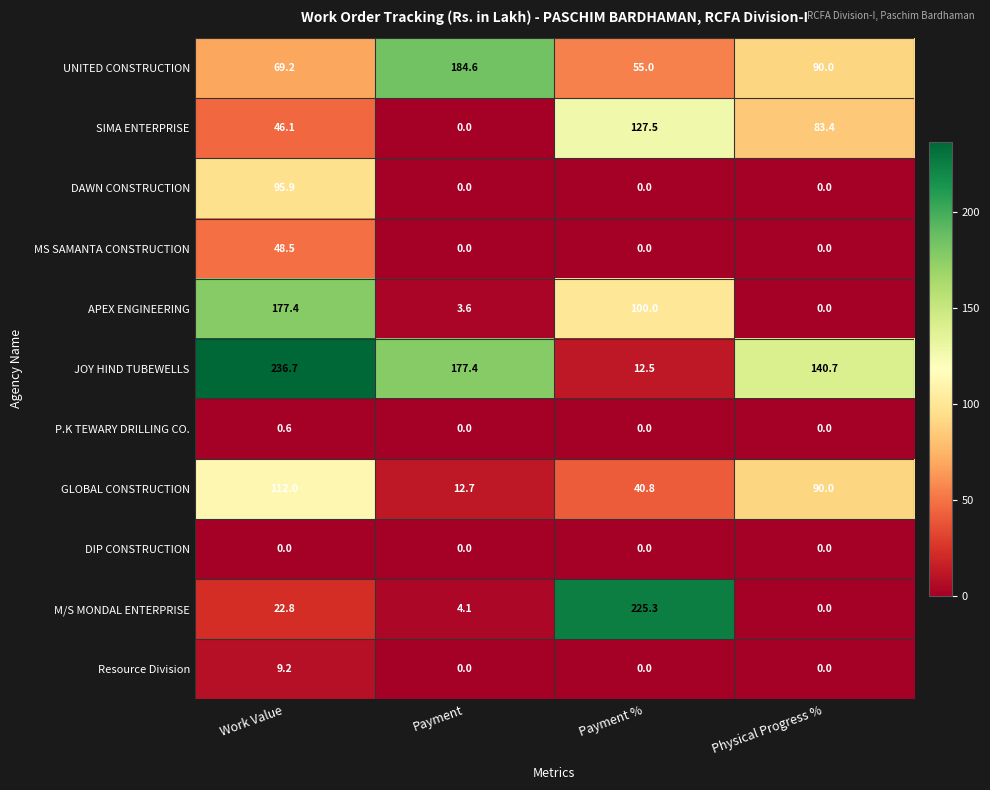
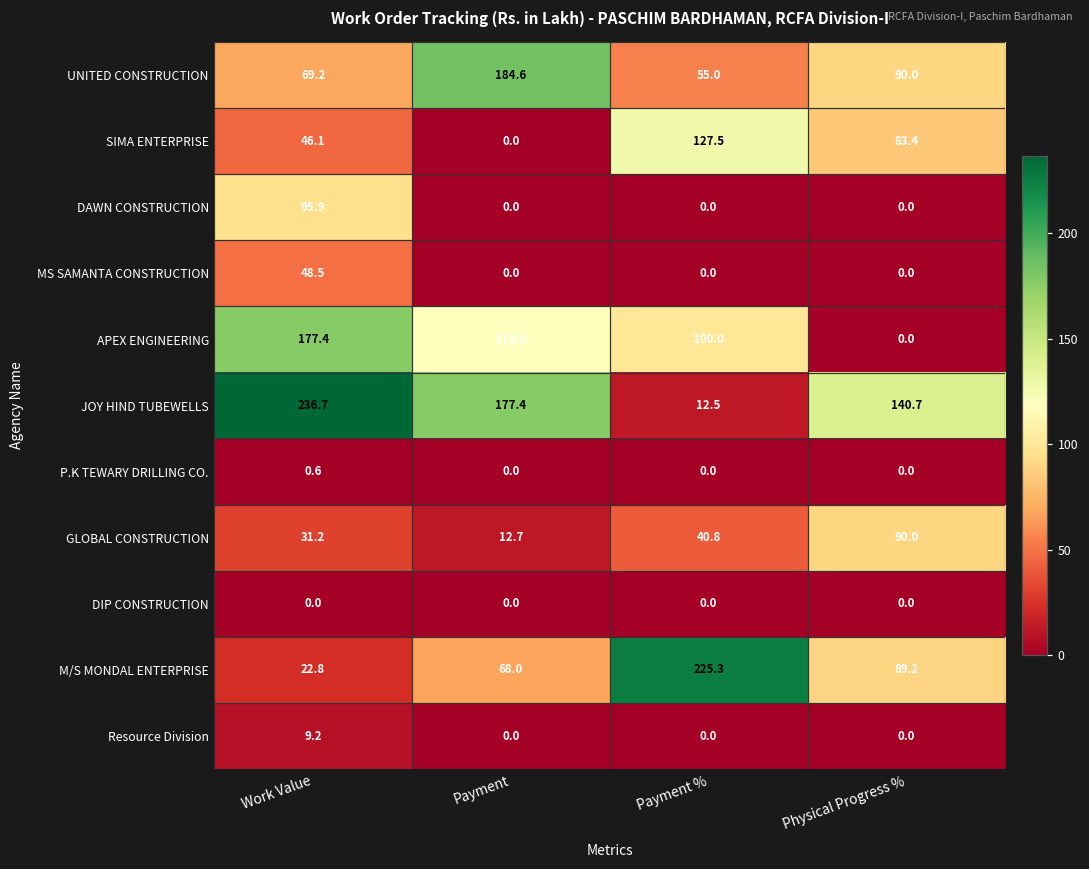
  {
    "UNITED CONSTRUCTION": {
      "Work Value": 69.2,
      "Payment": 184.6,
      "Payment %": 55.0,
      "Physical Progress %": 90.0
    },
    "SIMA ENTERPRISE": {
      "Work Value": 46.1,
      "Payment": 0.0,
      "Payment %": 127.5,
      "Physical Progress %": 83.4
    },
    "DAWN CONSTRUCTION": {
      "Work Value": 95.9,
      "Payment": 0.0,
      "Payment %": 0.0,
      "Physical Progress %": 0.0
    },
    "MS SAMANTA CONSTRUCTION": {
      "Work Value": 48.5,
      "Payment": 0.0,
      "Payment %": 0.0,
      "Physical Progress %": 0.0
    },
    "APEX ENGINEERING": {
      "Work Value": 177.4,
-     "Payment": 3.6,
+     "Payment": 118.0,
      "Payment %": 100.0,
      "Physical Progress %": 0.0
    },
    "JOY HIND TUBEWELLS": {
      "Work Value": 236.7,
      "Payment": 177.4,
      "Payment %": 12.5,
      "Physical Progress %": 140.7
    },
    "P.K TEWARY DRILLING CO.": {
      "Work Value": 0.6,
      "Payment": 0.0,
      "Payment %": 0.0,
      "Physical Progress %": 0.0
    },
    "GLOBAL CONSTRUCTION": {
-     "Work Value": 112.0,
+     "Work Value": 31.2,
      "Payment": 12.7,
      "Payment %": 40.8,
      "Physical Progress %": 90.0
    },
    "DIP CONSTRUCTION": {
      "Work Value": 0.0,
      "Payment": 0.0,
      "Payment %": 0.0,
      "Physical Progress %": 0.0
    },
    "M/S MONDAL ENTERPRISE": {
      "Work Value": 22.8,
-     "Payment": 4.1,
+     "Payment": 68.0,
      "Payment %": 225.3,
-     "Physical Progress %": 0.0
+     "Physical Progress %": 89.2
    },
    "Resource Division": {
      "Work Value": 9.2,
      "Payment": 0.0,
      "Payment %": 0.0,
      "Physical Progress %": 0.0
    }
  }
